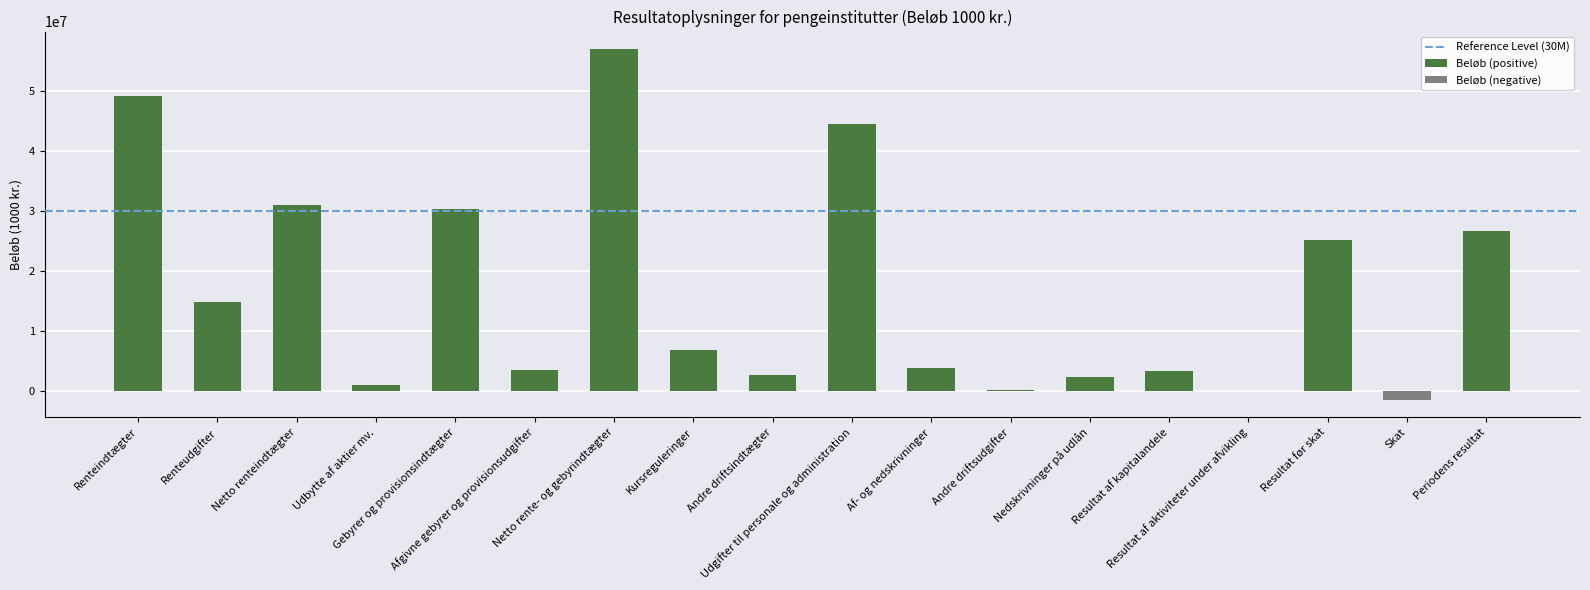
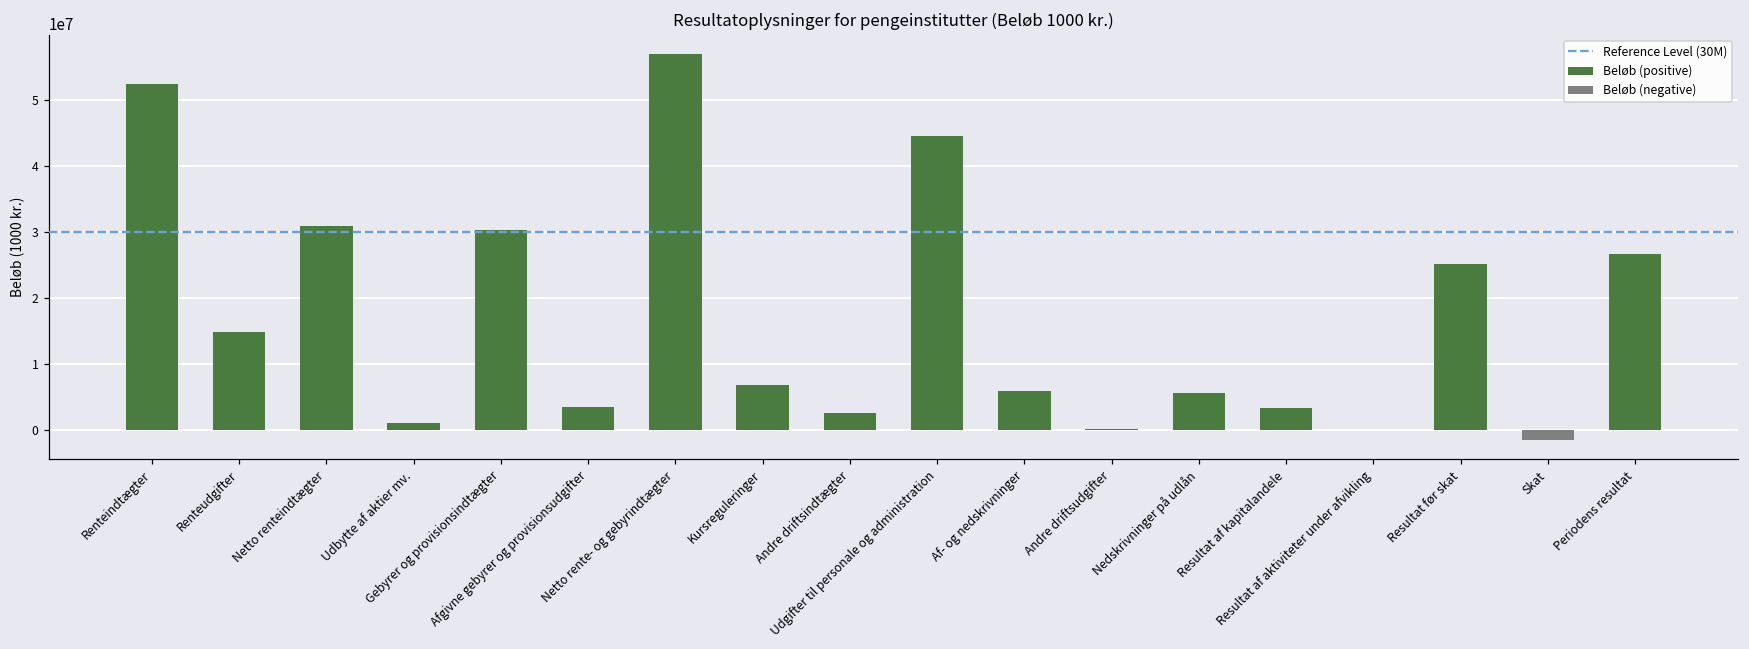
  {
    "Beløb (positive)": {
-     "Renteindtægter": 49000000,
+     "Renteindtægter": 53000000,
      "Renteudgifter": 15000000,
      "Netto renteindtægter": 31000000,
      "Udbytte af aktier mv.": 1000000,
      "Gebyrer og provisionsindtægter": 30000000,
      "Afgivne gebyrer og provisionsudgifter": 3000000,
      "Netto rente- og gebyrindtægter": 57000000,
      "Kursreguleringer": 7000000,
      "Andre driftsindtægter": 3000000,
      "Udgifter til personale og administration": 45000000,
-     "Af- og nedskrivninger": 4000000,
-     "Nedskrivninger på udlån": 2000000,
+     "Af- og nedskrivninger": 6000000,
+     "Nedskrivninger på udlån": 6000000,
      "Resultat af kapitalandele": 3000000,
      "Resultat før skat": 25000000,
      "Skat": 0,
      "Periodens resultat": 27000000
    },
    "Beløb (negative)": {
      "Renteindtægter": 0,
      "Renteudgifter": 0,
      "Netto renteindtægter": 0,
      "Udbytte af aktier mv.": 0,
      "Gebyrer og provisionsindtægter": 0,
      "Afgivne gebyrer og provisionsudgifter": 0,
      "Netto rente- og gebyrindtægter": 0,
      "Kursreguleringer": 0,
      "Andre driftsindtægter": 0,
      "Udgifter til personale og administration": 0,
      "Af- og nedskrivninger": 0,
      "Andre driftsudgifter": 0,
      "Nedskrivninger på udlån": 0,
      "Resultat af kapitalandele": 0,
      "Resultat af aktiviteter under afvikling": 0,
      "Resultat før skat": 0,
      "Skat": -1000000,
      "Periodens resultat": 0
    }
  }
